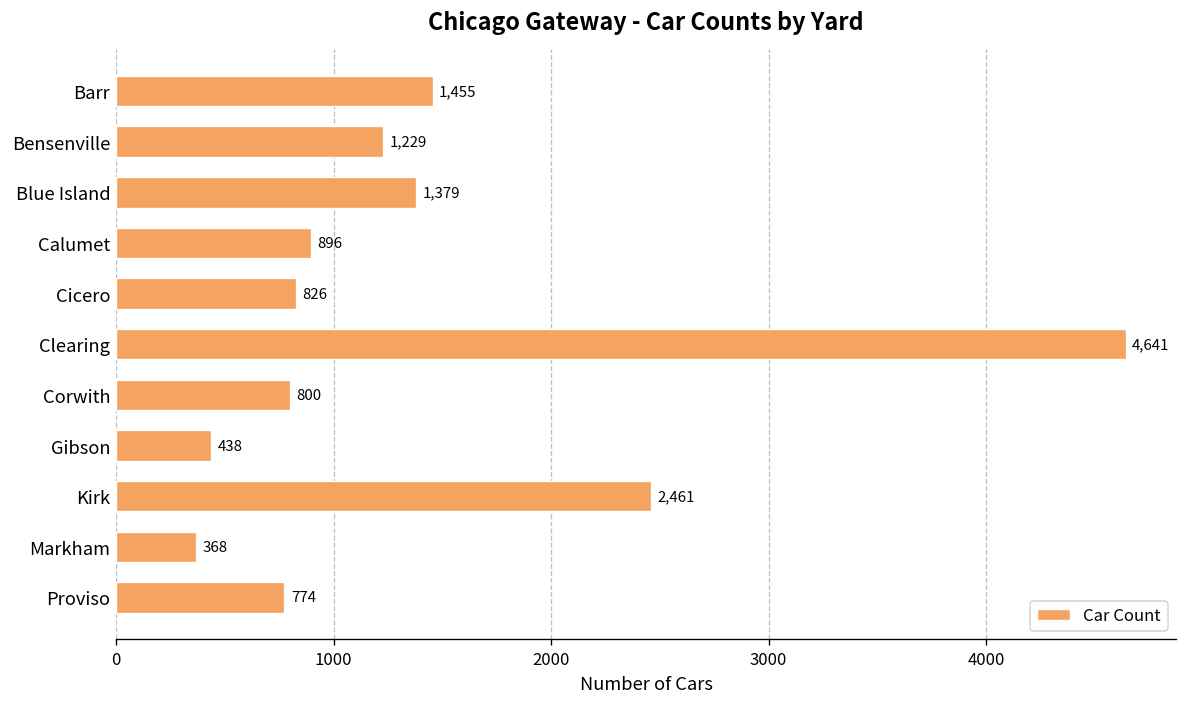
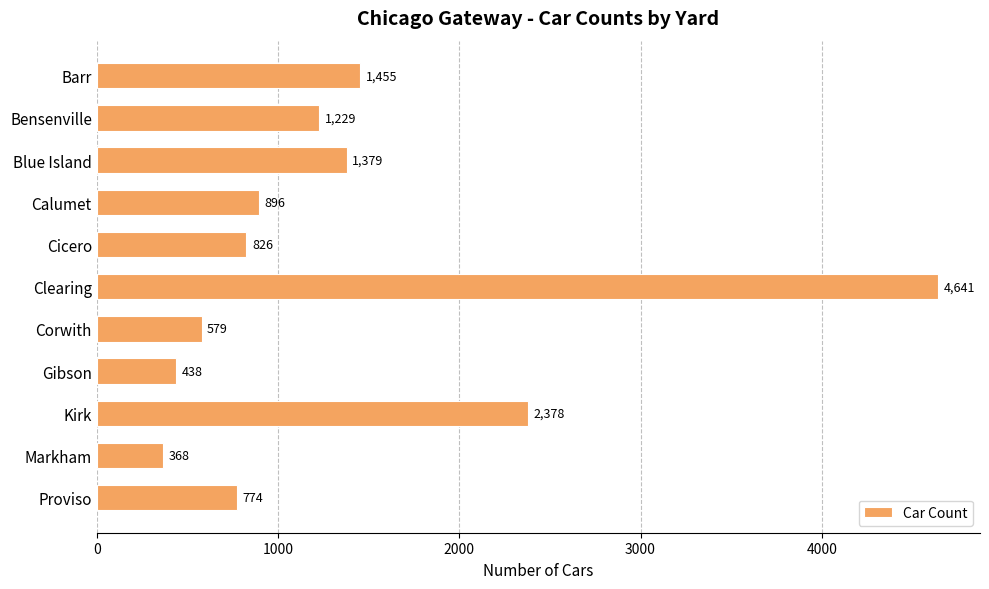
  {
    "Barr": "1,455",
    "Bensenville": "1,229",
    "Blue Island": "1,379",
    "Calumet": "896",
    "Cicero": "826",
    "Clearing": "4,641",
-   "Corwith": "800",
+   "Corwith": "579",
    "Gibson": "438",
-   "Kirk": "2,461",
+   "Kirk": "2,378",
    "Markham": "368",
    "Proviso": "774"
  }
